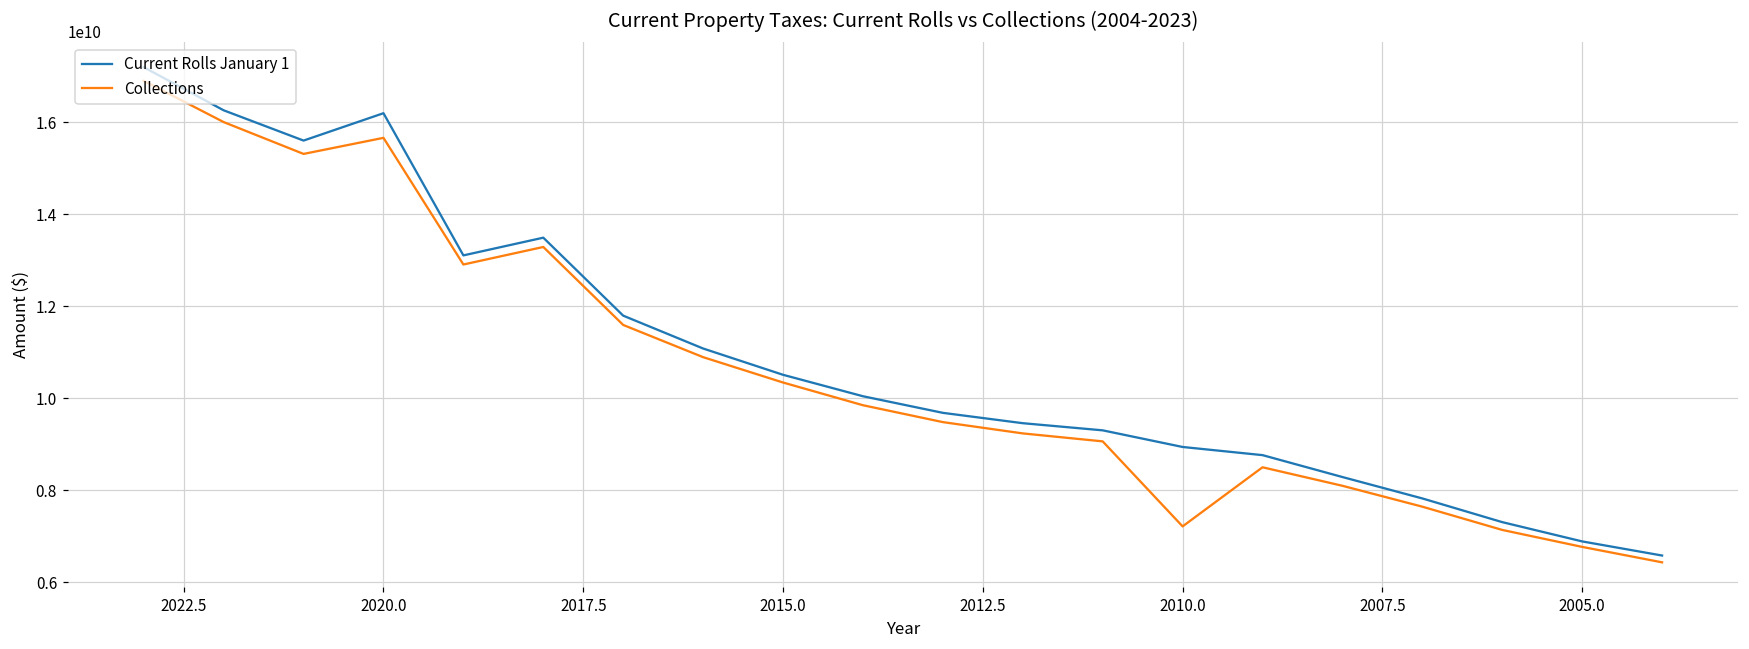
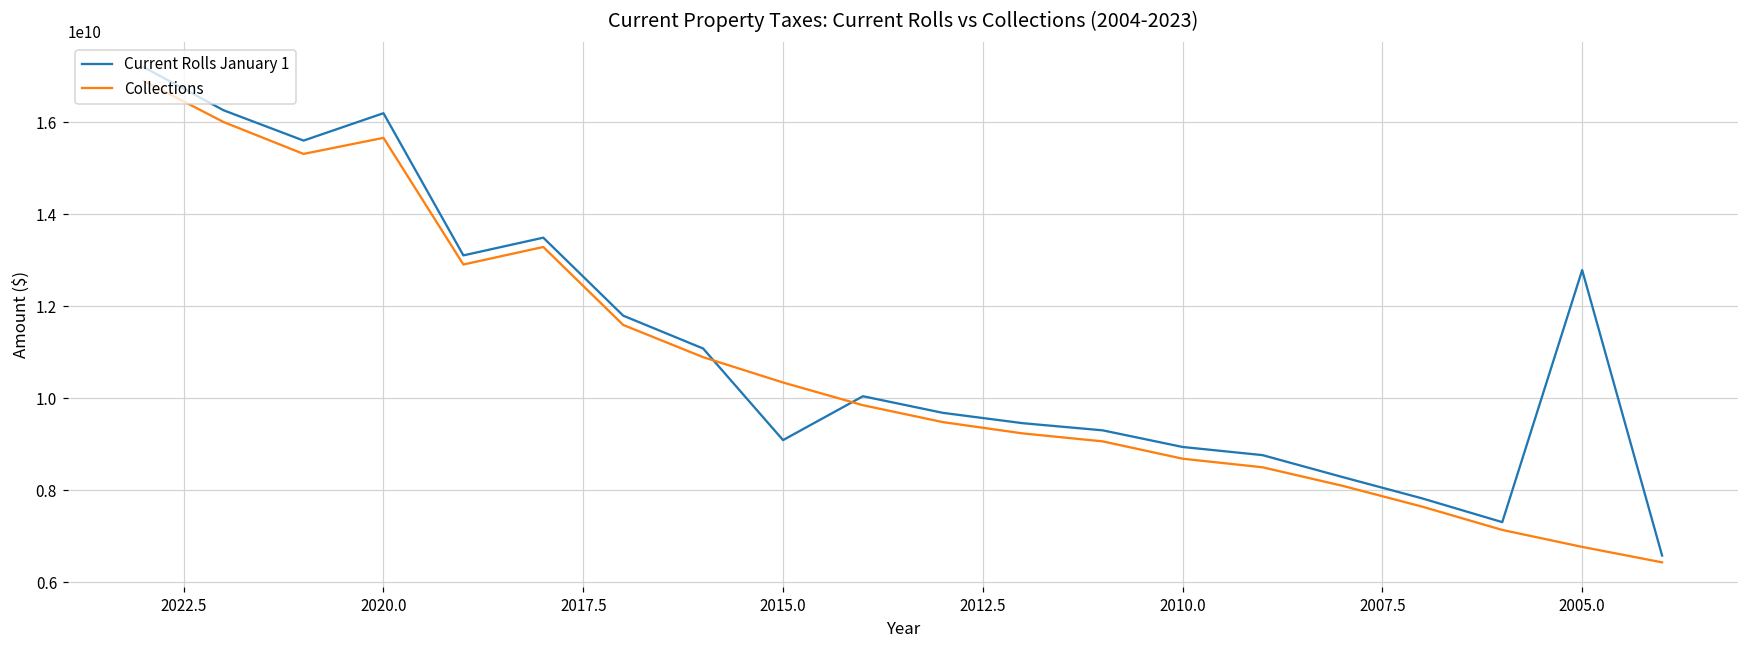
  {
    "Current Rolls January 1": {
      "2020.0": 16200000000,
-     "2015.0": 10500000000,
+     "2015.0": 9100000000,
      "2010.0": 8900000000,
-     "2005.0": 6900000000
+     "2005.0": 12800000000
    },
    "Collections": {
      "2020.0": 15700000000,
      "2015.0": 10300000000,
-     "2010.0": 7200000000,
+     "2010.0": 8700000000,
      "2005.0": 6800000000
    }
  }
